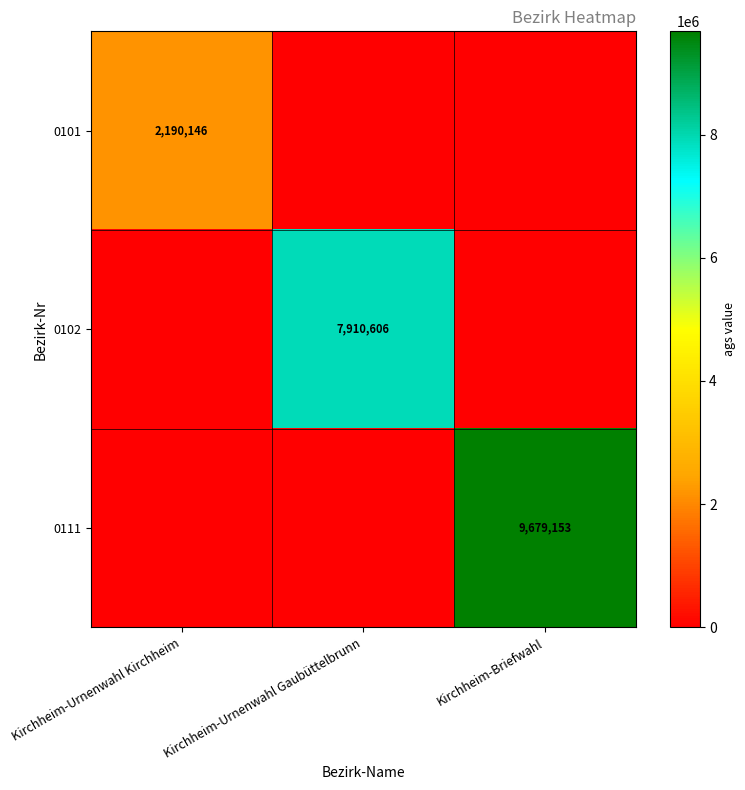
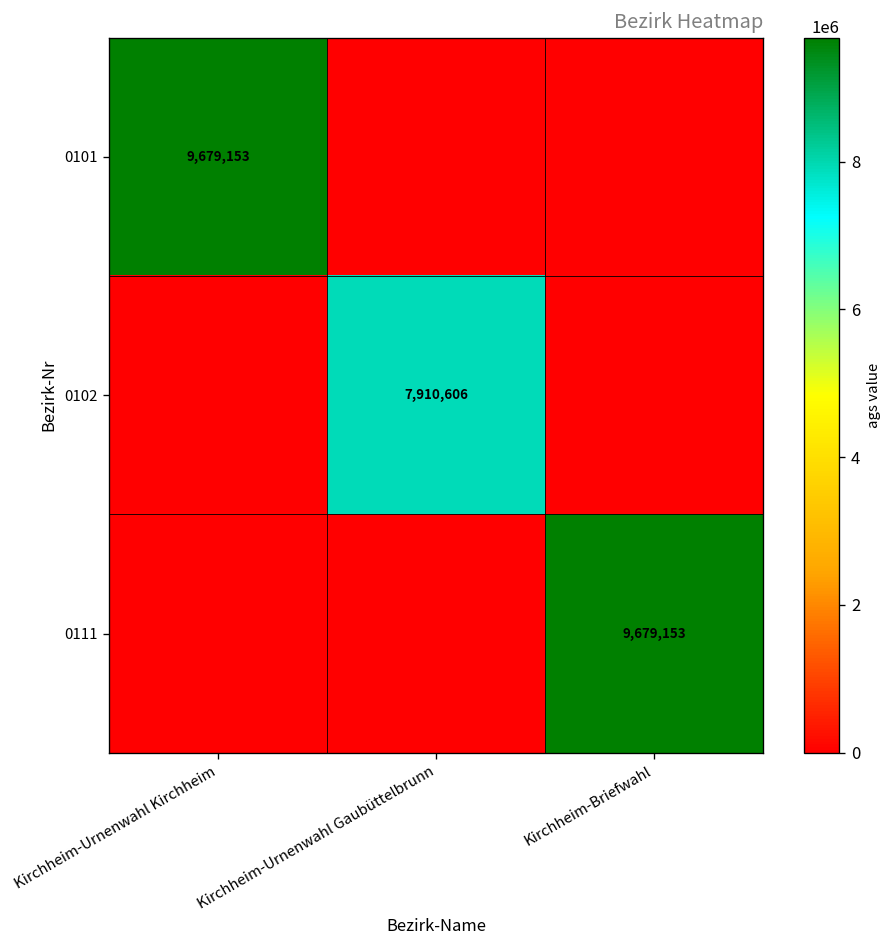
  {
    "0101": {
-     "Kirchheim-Urnenwahl Kirchheim": "2,190,146"
+     "Kirchheim-Urnenwahl Kirchheim": "9,679,153"
    },
    "0102": {
      "Kirchheim-Urnenwahl Gaubüttelbrunn": "7,910,606"
    },
    "0111": {
      "Kirchheim-Briefwahl": "9,679,153"
    }
  }
